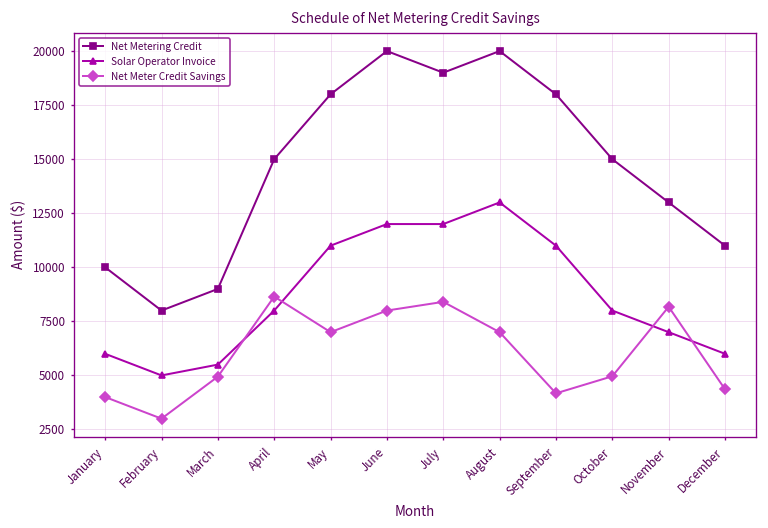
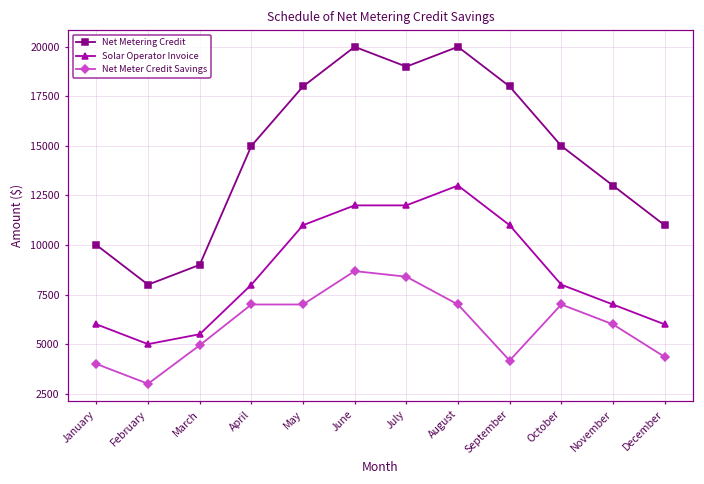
  {
    "Net Meter Credit Savings": {
      "January": 4000,
      "February": 3000,
      "March": 4900,
-     "April": 8600,
+     "April": 7000,
      "May": 7000,
-     "June": 8000,
+     "June": 8700,
      "July": 8400,
      "August": 7000,
      "September": 4200,
-     "October": 5000,
-     "November": 8200,
+     "October": 7000,
+     "November": 6000,
      "December": 4400
    }
  }
